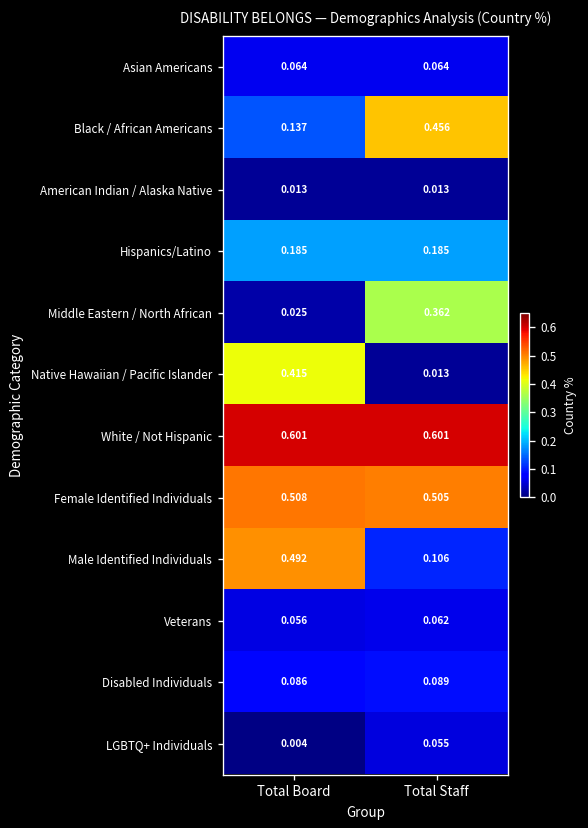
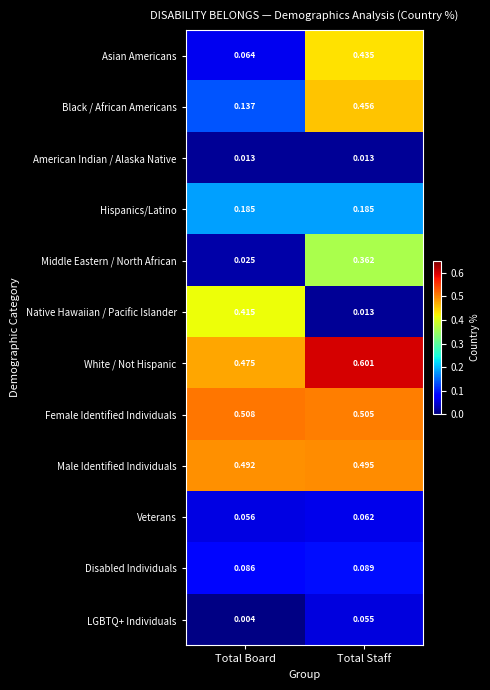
  {
    "Asian Americans": {
      "Total Board": 0.064,
-     "Total Staff": 0.064
+     "Total Staff": 0.435
    },
    "Black / African Americans": {
      "Total Board": 0.137,
      "Total Staff": 0.456
    },
    "American Indian / Alaska Native": {
      "Total Board": 0.013,
      "Total Staff": 0.013
    },
    "Hispanics/Latino": {
      "Total Board": 0.185,
      "Total Staff": 0.185
    },
    "Middle Eastern / North African": {
      "Total Board": 0.025,
      "Total Staff": 0.362
    },
    "Native Hawaiian / Pacific Islander": {
      "Total Board": 0.415,
      "Total Staff": 0.013
    },
    "White / Not Hispanic": {
-     "Total Board": 0.601,
+     "Total Board": 0.475,
      "Total Staff": 0.601
    },
    "Female Identified Individuals": {
      "Total Board": 0.508,
      "Total Staff": 0.505
    },
    "Male Identified Individuals": {
      "Total Board": 0.492,
-     "Total Staff": 0.106
+     "Total Staff": 0.495
    },
    "Veterans": {
      "Total Board": 0.056,
      "Total Staff": 0.062
    },
    "Disabled Individuals": {
      "Total Board": 0.086,
      "Total Staff": 0.089
    },
    "LGBTQ+ Individuals": {
      "Total Board": 0.004,
      "Total Staff": 0.055
    }
  }
